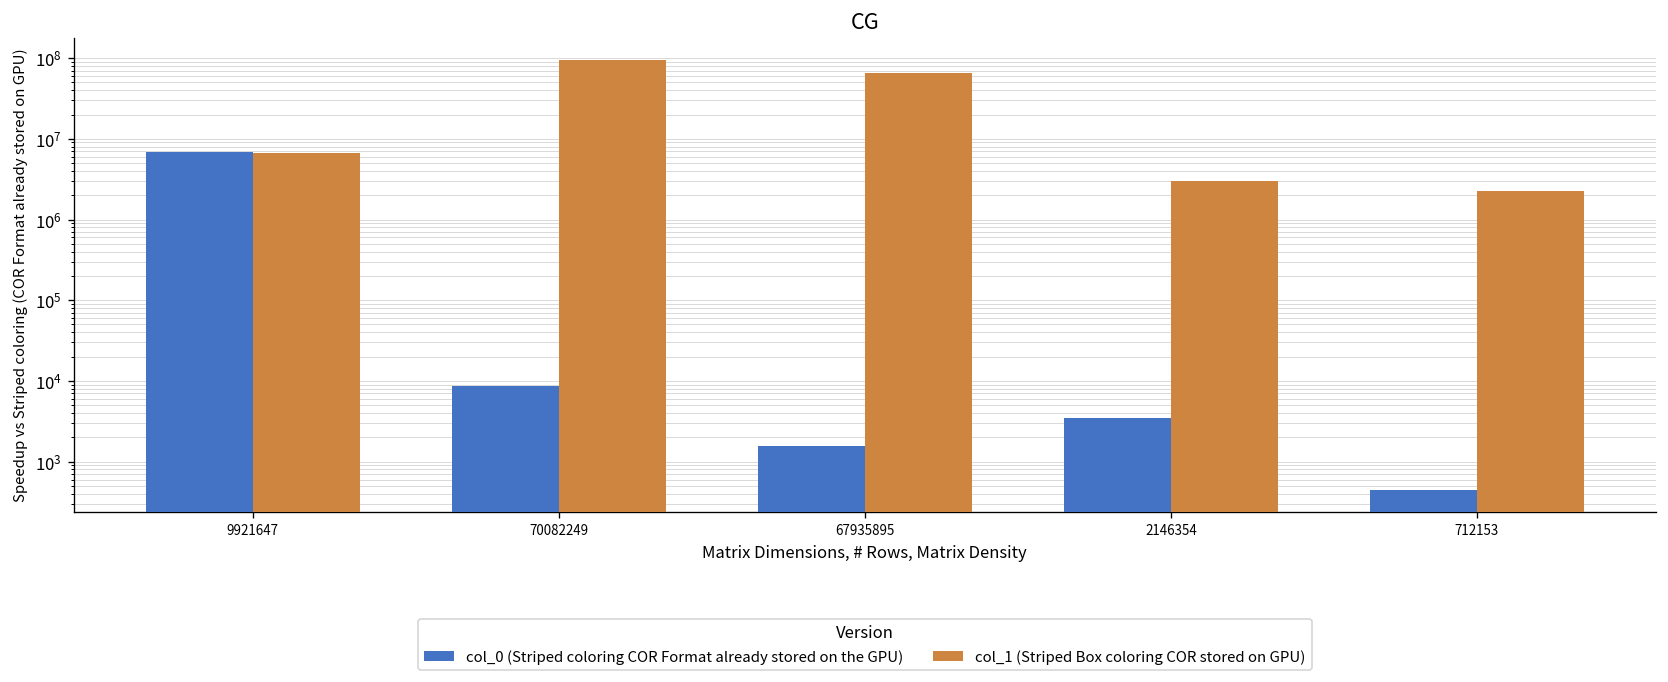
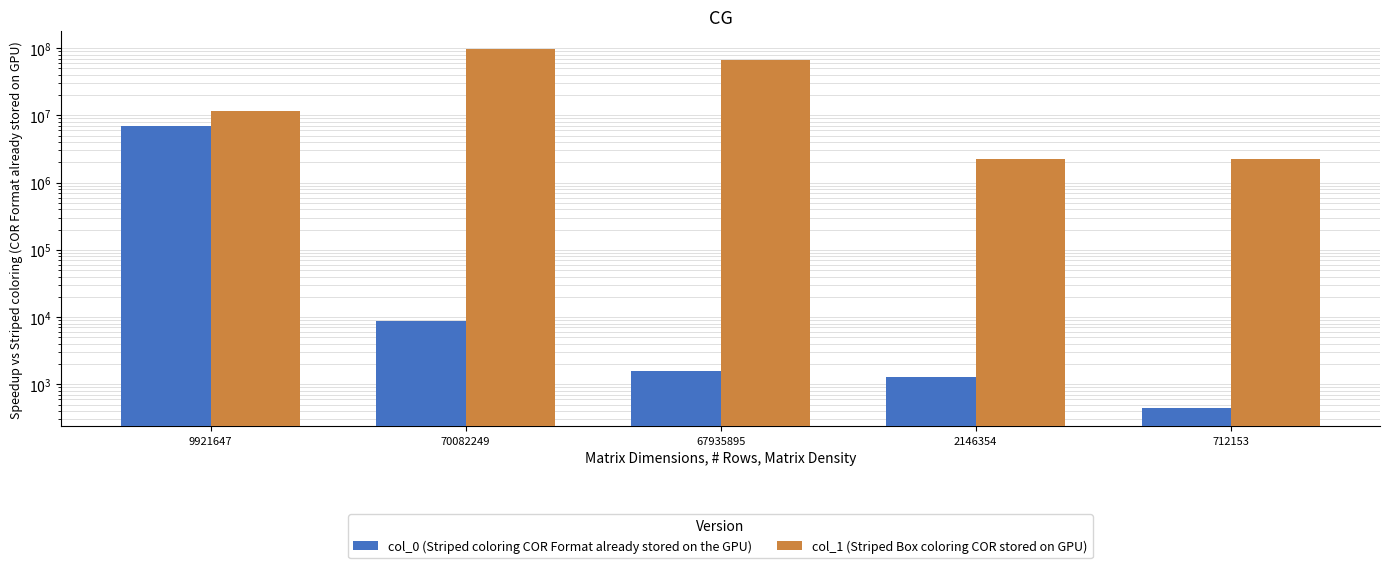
  {
    "col_0 (Striped coloring COR Format already stored on the GPU)": {
      "9921647": 7000000,
      "70082249": 9000,
      "67935895": 1600,
-     "2146354": 3000,
+     "2146354": 1300,
      "712153": 400
    },
    "col_1 (Striped Box coloring COR stored on GPU)": {
-     "9921647": 7000000,
+     "9921647": 12000000,
      "70082249": 100000000,
      "67935895": 70000000,
-     "2146354": 3000000,
+     "2146354": 2200000,
      "712153": 2200000
    }
  }
